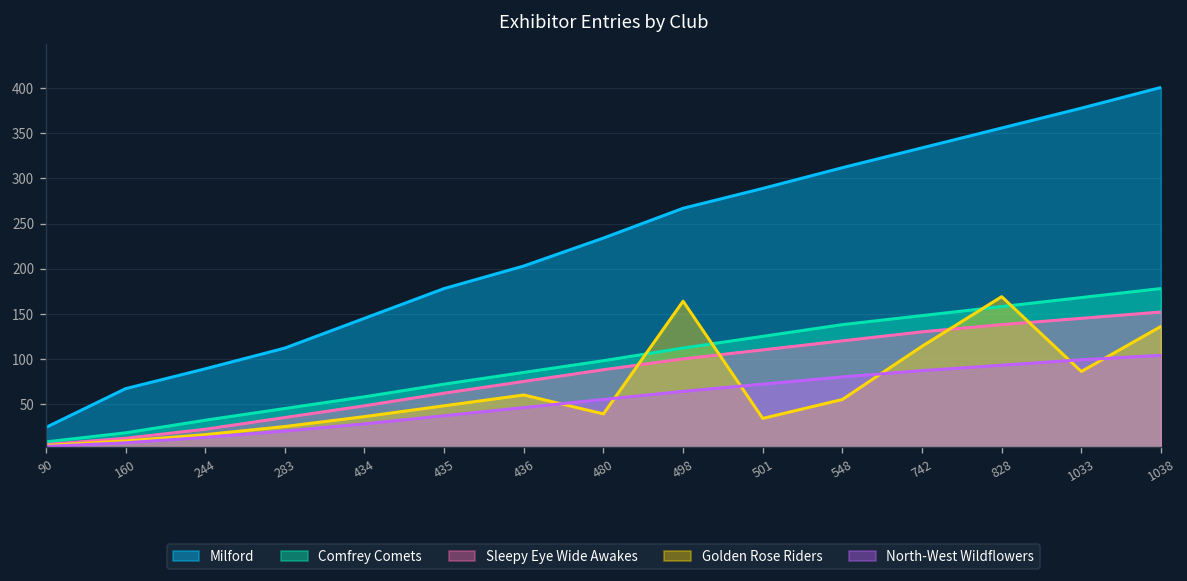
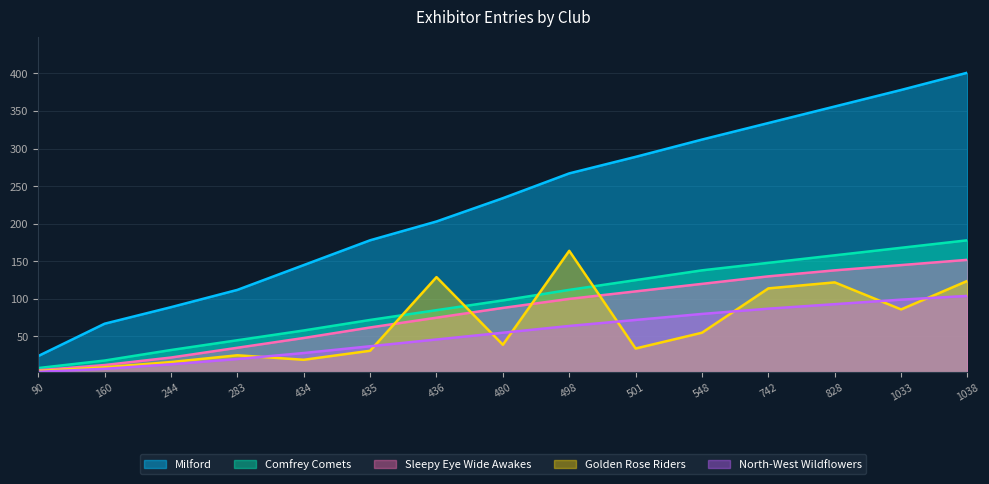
  {
    "Golden Rose Riders": {
      "283": 30,
-     "434": 40,
-     "435": 50,
-     "436": 60,
+     "434": 20,
+     "435": 30,
+     "436": 130,
      "480": 40,
      "498": 160,
      "501": 30,
      "548": 60,
      "742": 110,
-     "828": 170,
+     "828": 120,
      "1033": 90,
-     "1038": 140
+     "1038": 120
    }
  }
